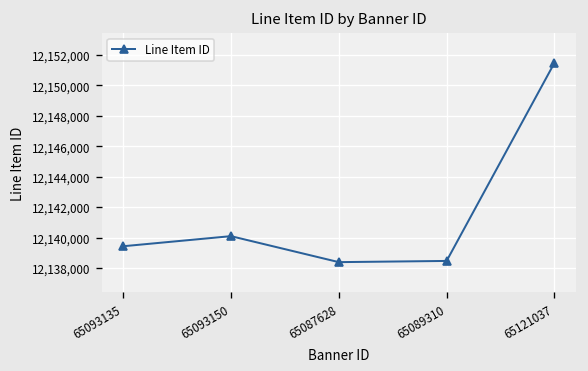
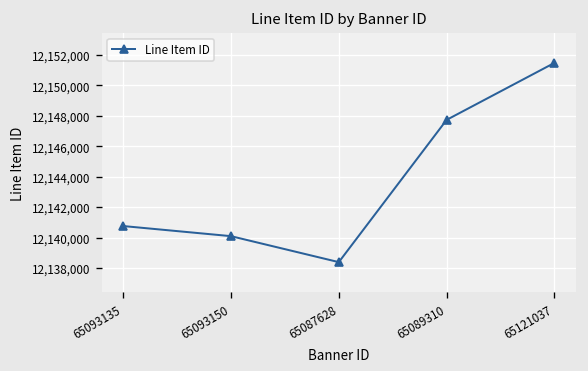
  {
-   "65093135": "12,139,400",
+   "65093135": "12,140,800",
    "65093150": "12,140,100",
    "65087628": "12,138,400",
-   "65089310": "12,138,500",
+   "65089310": "12,147,700",
    "65121037": "12,151,500"
  }
